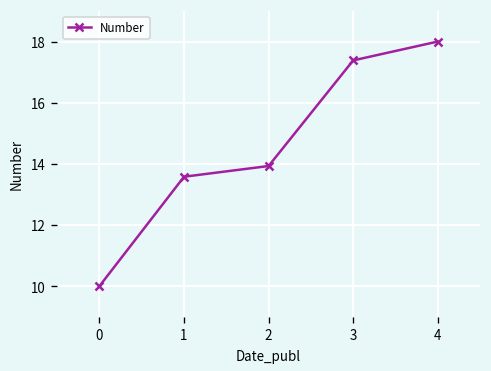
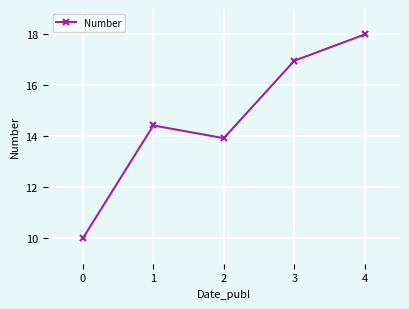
  {
    "0": 10.0,
-   "1": 13.6,
+   "1": 14.4,
    "2": 13.9,
-   "3": 17.4,
+   "3": 17.0,
    "4": 18.0
  }
